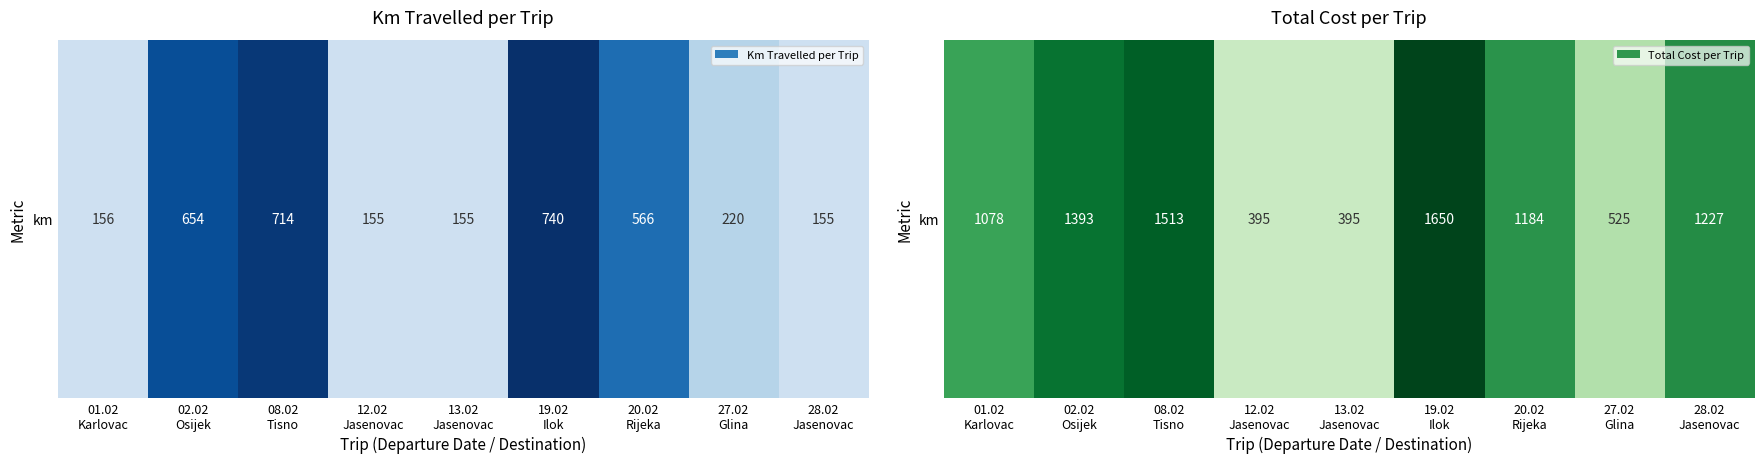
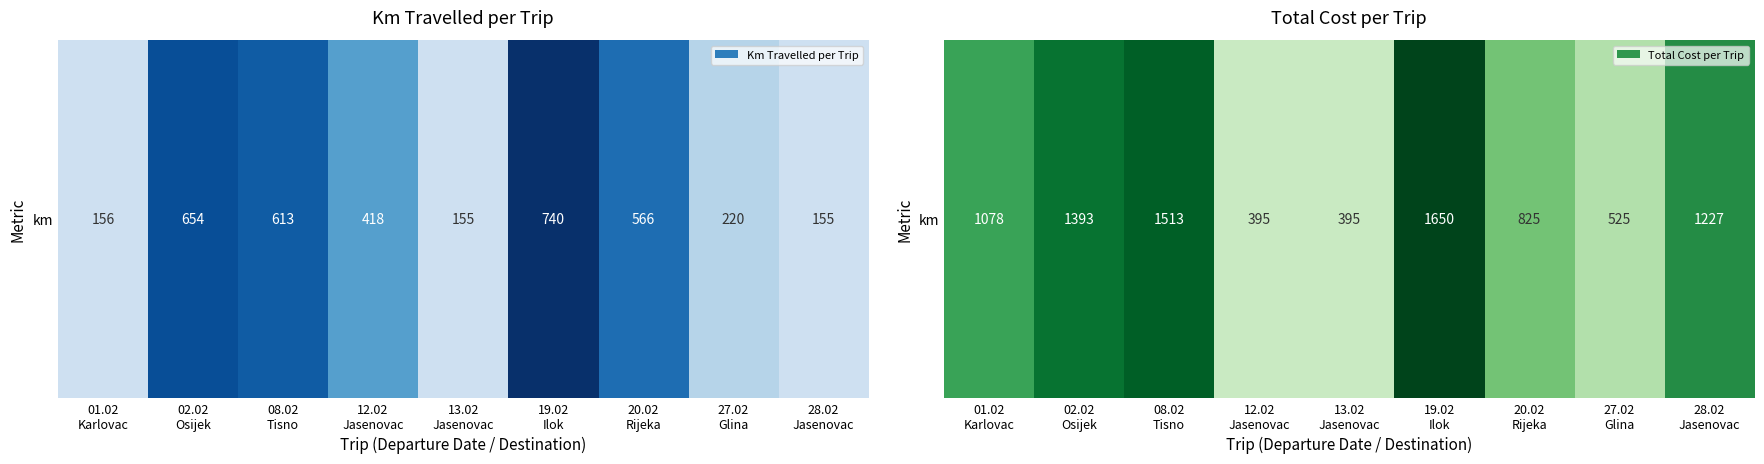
  {
    "Km Travelled per Trip": {
      "km": {
        "01.02 Karlovac": 156,
        "02.02 Osijek": 654,
-       "08.02 Tisno": 714,
-       "12.02 Jasenovac": 155,
+       "08.02 Tisno": 613,
+       "12.02 Jasenovac": 418,
        "13.02 Jasenovac": 155,
        "19.02 Ilok": 740,
        "20.02 Rijeka": 566,
        "27.02 Glina": 220,
        "28.02 Jasenovac": 155
      }
    },
    "Total Cost per Trip": {
      "km": {
        "01.02 Karlovac": 1078,
        "02.02 Osijek": 1393,
        "08.02 Tisno": 1513,
        "12.02 Jasenovac": 395,
        "13.02 Jasenovac": 395,
        "19.02 Ilok": 1650,
-       "20.02 Rijeka": 1184,
+       "20.02 Rijeka": 825,
        "27.02 Glina": 525,
        "28.02 Jasenovac": 1227
      }
    }
  }
